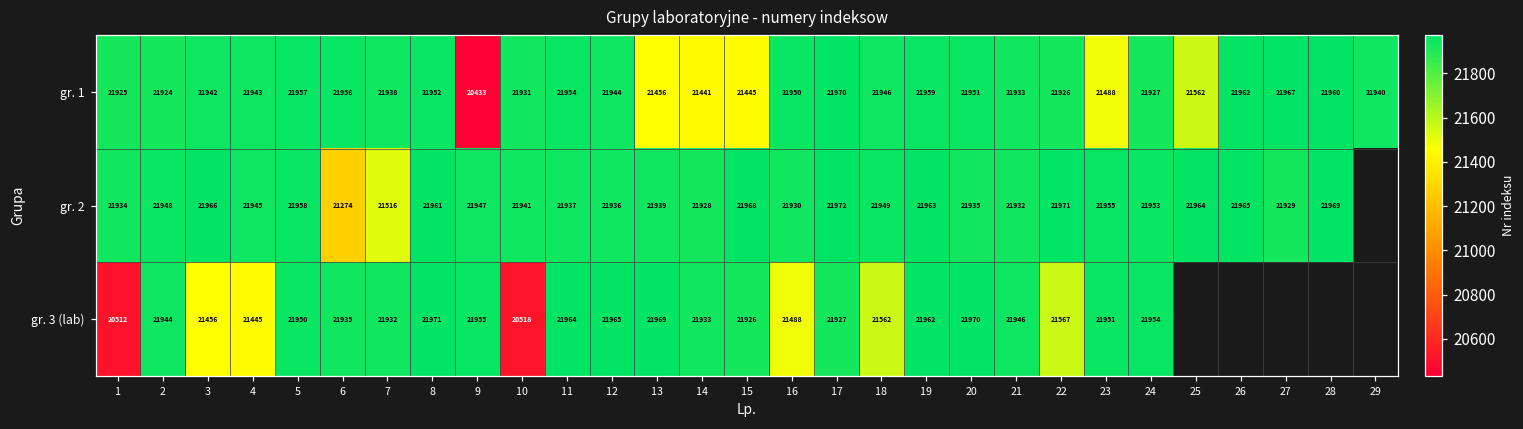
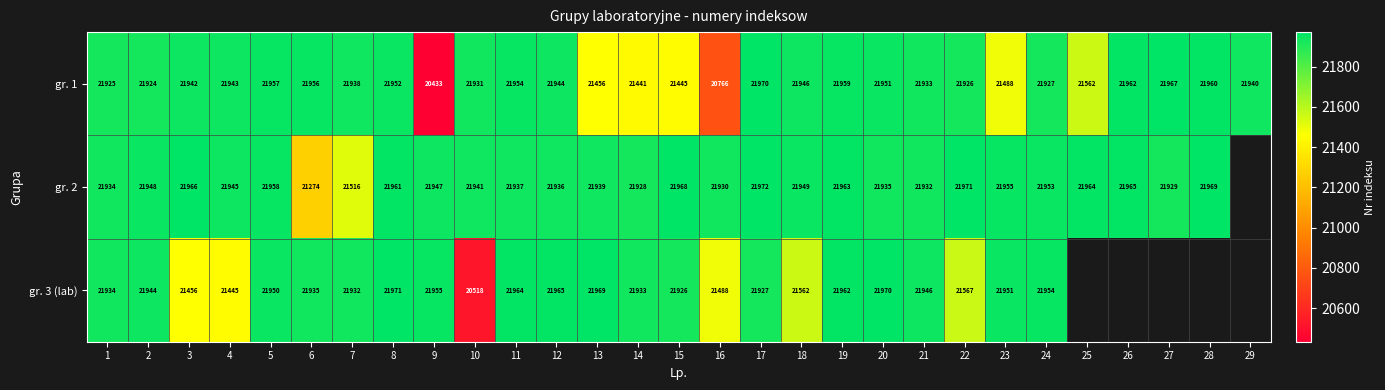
  {
    "gr. 1": {
      "1": 21925,
      "2": 21924,
      "3": 21942,
      "4": 21943,
      "5": 21957,
      "6": 21956,
      "7": 21938,
      "8": 21952,
      "9": 20433,
      "10": 21931,
      "11": 21954,
      "12": 21944,
      "13": 21456,
      "14": 21441,
      "15": 21445,
-     "16": 21950,
+     "16": 20766,
      "17": 21970,
      "18": 21946,
      "19": 21959,
      "20": 21951,
      "21": 21933,
      "22": 21926,
      "23": 21488,
      "24": 21927,
      "25": 21562,
      "26": 21962,
      "27": 21967,
      "28": 21960,
      "29": 21940
    },
    "gr. 2": {
      "1": 21934,
      "2": 21948,
      "3": 21966,
      "4": 21945,
      "5": 21958,
      "6": 21274,
      "7": 21516,
      "8": 21961,
      "9": 21947,
      "10": 21941,
      "11": 21937,
      "12": 21936,
      "13": 21939,
      "14": 21928,
      "15": 21968,
      "16": 21930,
      "17": 21972,
      "18": 21949,
      "19": 21963,
      "20": 21935,
      "21": 21932,
      "22": 21971,
      "23": 21955,
      "24": 21953,
      "25": 21964,
      "26": 21965,
      "27": 21929,
      "28": 21969
    },
    "gr. 3 (lab)": {
-     "1": 20512,
+     "1": 21934,
      "2": 21944,
      "3": 21456,
      "4": 21445,
      "5": 21950,
      "6": 21935,
      "7": 21932,
      "8": 21971,
      "9": 21955,
      "10": 20518,
      "11": 21964,
      "12": 21965,
      "13": 21969,
      "14": 21933,
      "15": 21926,
      "16": 21488,
      "17": 21927,
      "18": 21562,
      "19": 21962,
      "20": 21970,
      "21": 21946,
      "22": 21567,
      "23": 21951,
      "24": 21954
    }
  }
